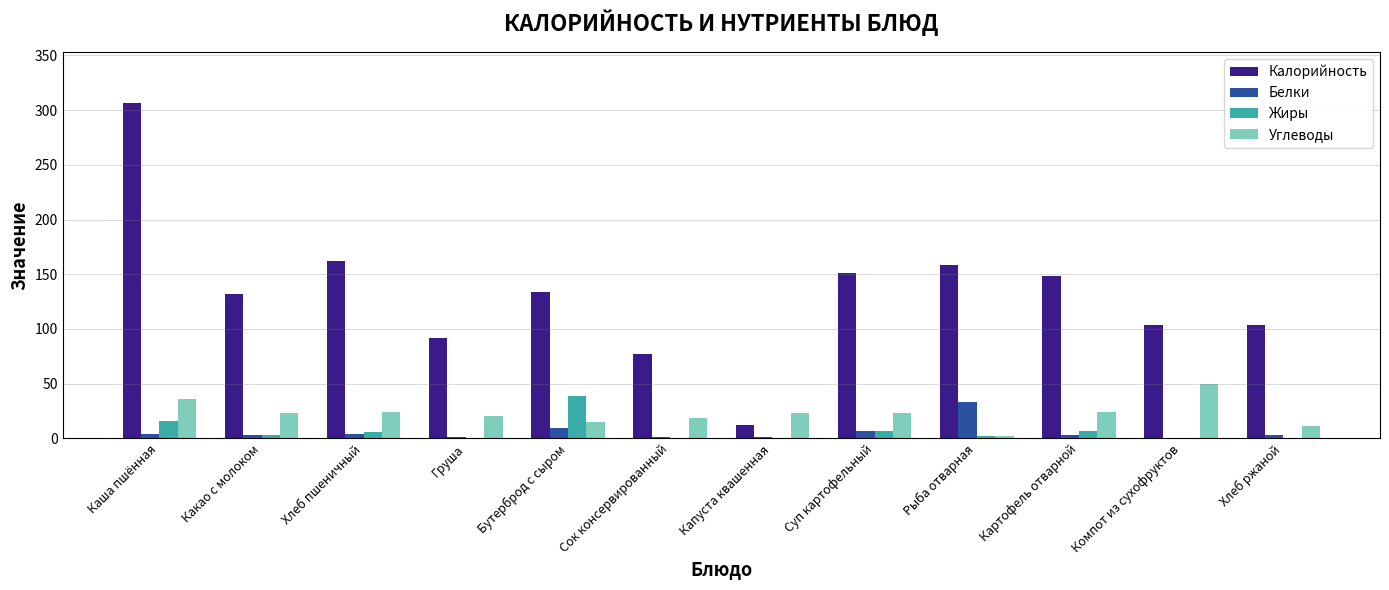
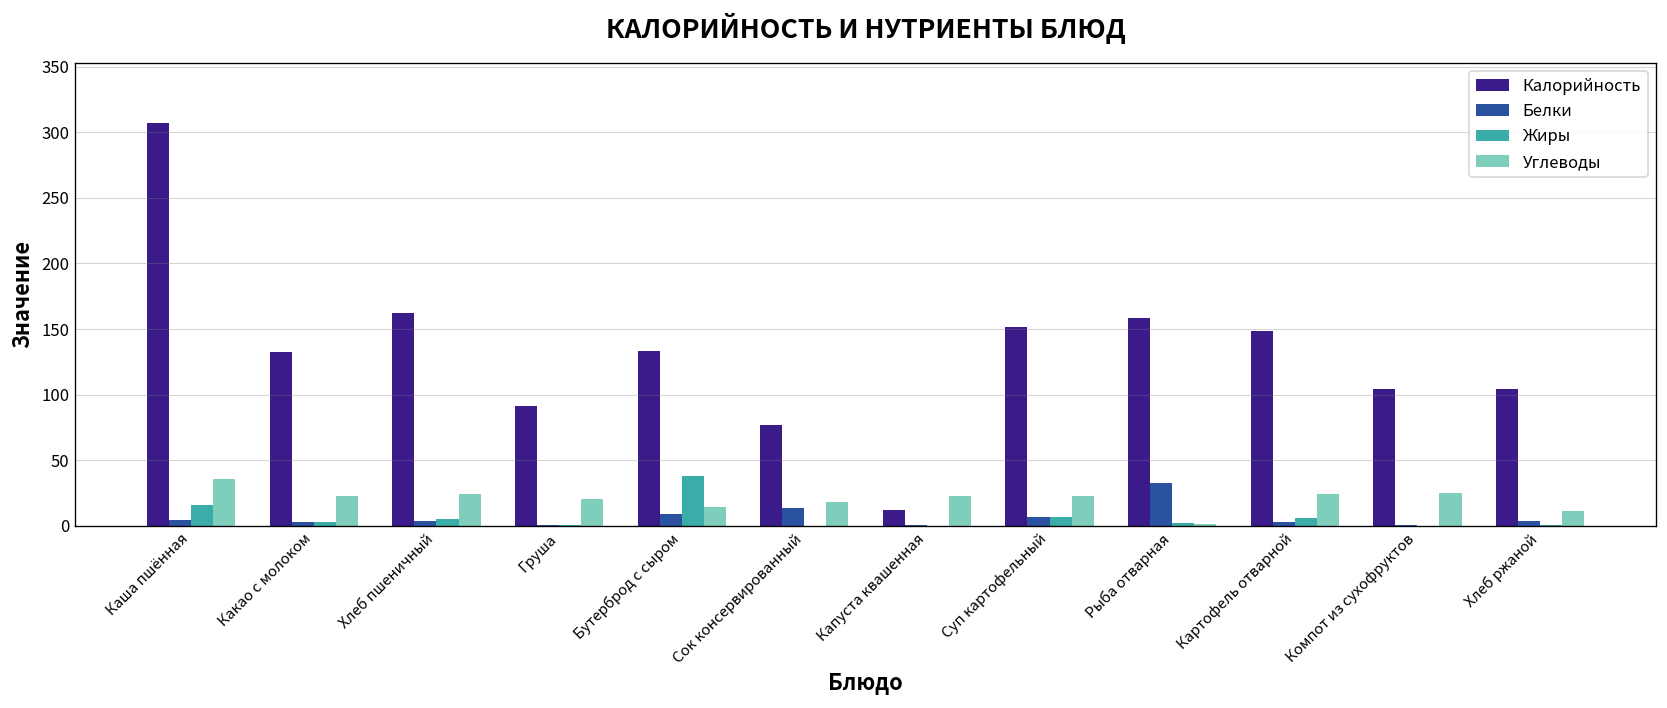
  {
    "Калорийность": {
      "Каша пшённая": 307,
      "Какао с молоком": 132,
      "Хлеб пшеничный": 162,
      "Груша": 91,
      "Бутерброд с сыром": 133,
      "Сок консервированный": 77,
      "Капуста квашенная": 12,
      "Суп картофельный": 151,
      "Рыба отварная": 158,
      "Картофель отварной": 149,
      "Компот из сухофруктов": 104,
      "Хлеб ржаной": 104
    },
    "Белки": {
      "Каша пшённая": 4,
      "Какао с молоком": 3,
      "Хлеб пшеничный": 4,
      "Бутерброд с сыром": 9,
-     "Сок консервированный": 1,
+     "Сок консервированный": 14,
      "Суп картофельный": 7,
      "Рыба отварная": 33,
      "Картофель отварной": 3,
      "Хлеб ржаной": 3
    },
    "Жиры": {
      "Каша пшённая": 16,
      "Какао с молоком": 3,
      "Хлеб пшеничный": 5,
      "Бутерброд с сыром": 38,
      "Сок консервированный": 0,
      "Суп картофельный": 7,
      "Картофель отварной": 6
    },
    "Углеводы": {
      "Каша пшённая": 36,
      "Какао с молоком": 23,
      "Хлеб пшеничный": 24,
      "Груша": 21,
      "Бутерброд с сыром": 15,
      "Сок консервированный": 18,
      "Капуста квашенная": 23,
      "Суп картофельный": 23,
      "Картофель отварной": 24,
-     "Компот из сухофруктов": 50,
+     "Компот из сухофруктов": 25,
      "Хлеб ржаной": 12
    }
  }
